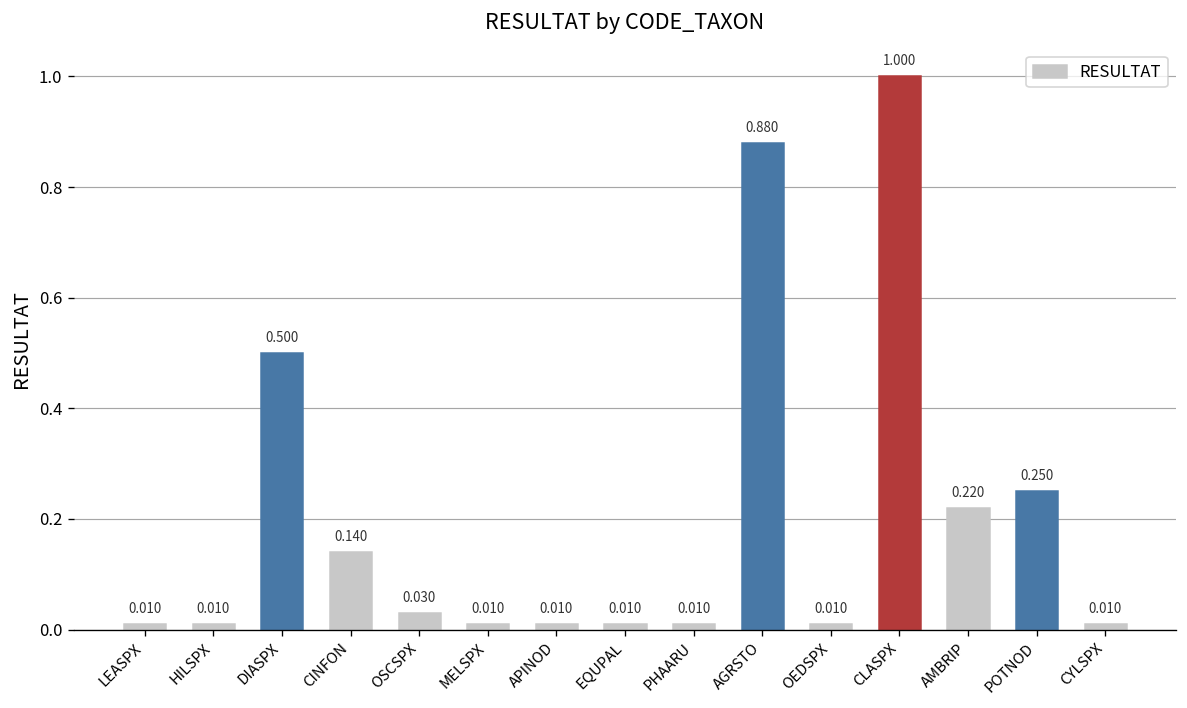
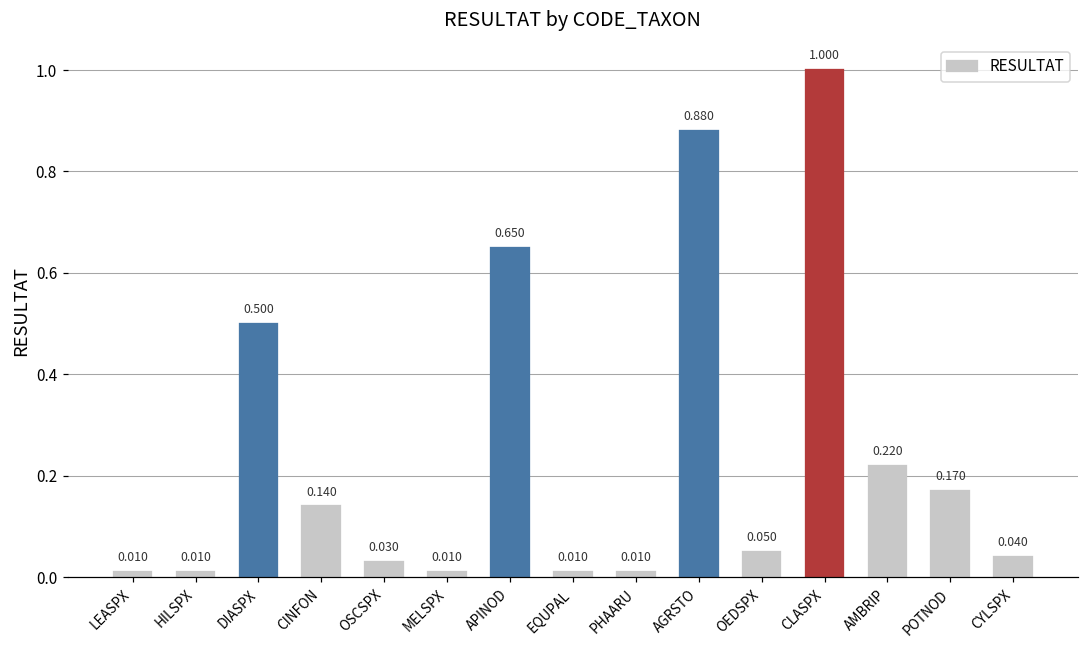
  {
    "LEASPX": 0.010,
    "HILSPX": 0.010,
    "DIASPX": 0.500,
    "CINFON": 0.140,
    "OSCSPX": 0.030,
    "MELSPX": 0.010,
-   "APINOD": 0.010,
+   "APINOD": 0.650,
    "EQUPAL": 0.010,
    "PHAARU": 0.010,
    "AGRSTO": 0.880,
-   "OEDSPX": 0.010,
+   "OEDSPX": 0.050,
    "CLASPX": 1.000,
    "AMBRIP": 0.220,
-   "POTNOD": 0.250,
-   "CYLSPX": 0.010
+   "POTNOD": 0.170,
+   "CYLSPX": 0.040
  }
